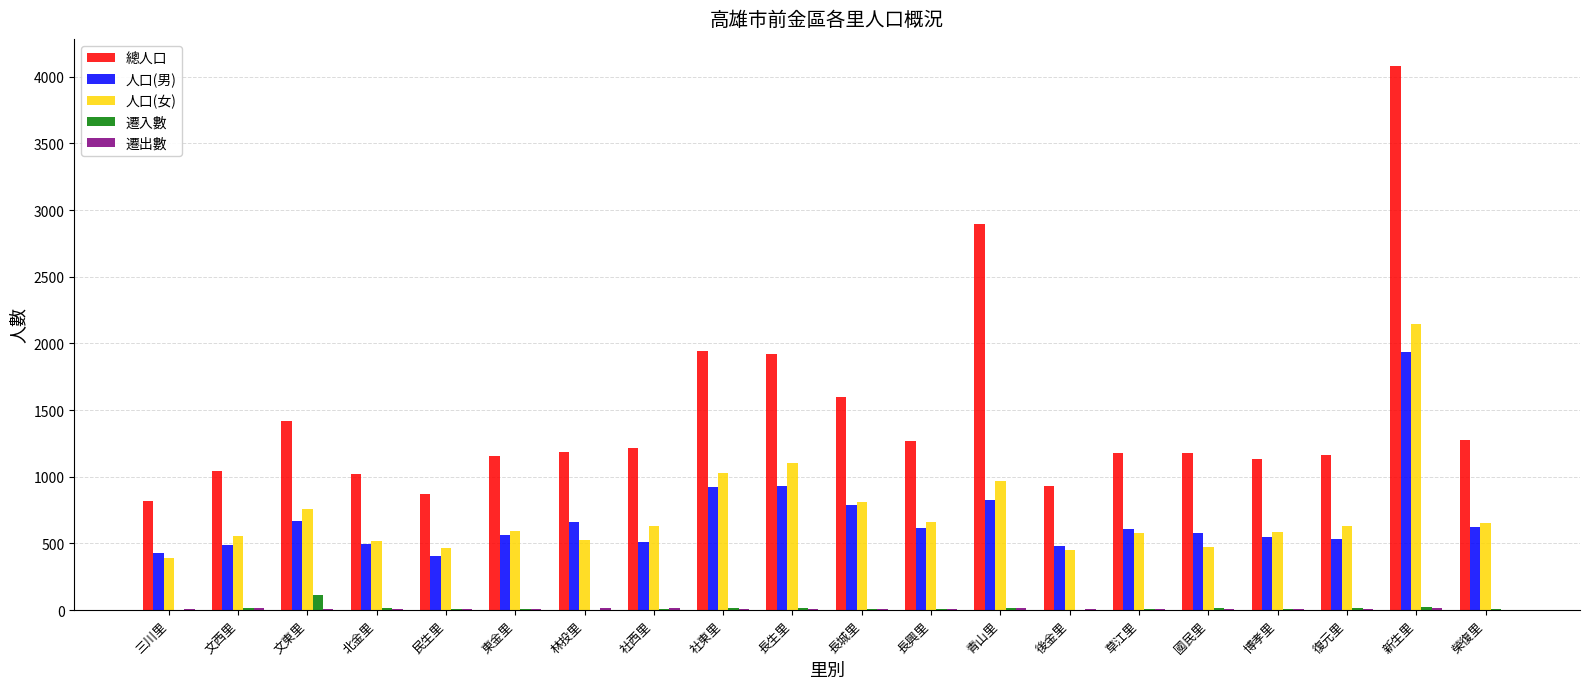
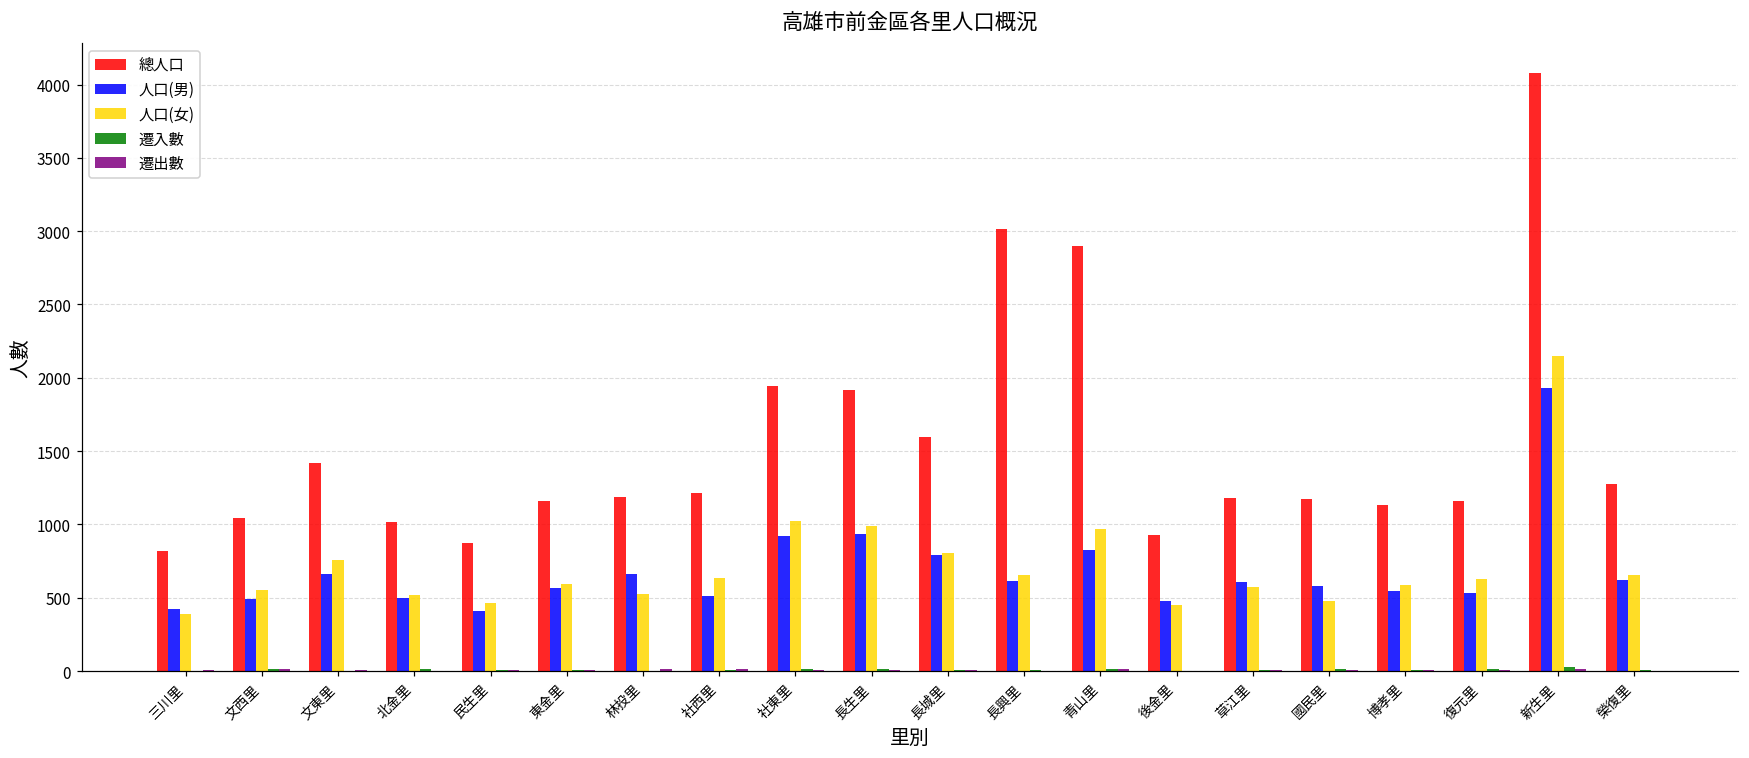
  {
    "總人口": {
      "三川里": 820,
      "文西里": 1050,
      "文東里": 1420,
      "北金里": 1020,
      "民生里": 870,
      "東金里": 1160,
      "林投里": 1190,
      "社西里": 1210,
      "社東里": 1940,
      "長生里": 1920,
      "長城里": 1600,
-     "長興里": 1270,
+     "長興里": 3010,
      "青山里": 2900,
      "後金里": 930,
      "草江里": 1180,
      "國民里": 1180,
      "博孝里": 1140,
      "復元里": 1160,
      "新生里": 4080,
      "榮復里": 1280
    },
    "人口(男)": {
      "三川里": 430,
      "文西里": 490,
      "文東里": 660,
      "北金里": 500,
      "民生里": 410,
      "東金里": 570,
      "林投里": 660,
      "社西里": 510,
      "社東里": 920,
      "長生里": 930,
      "長城里": 790,
      "長興里": 610,
      "青山里": 830,
      "後金里": 480,
      "草江里": 610,
      "國民里": 580,
      "博孝里": 550,
      "復元里": 530,
      "新生里": 1930,
      "榮復里": 620
    },
    "人口(女)": {
      "三川里": 390,
      "文西里": 560,
      "文東里": 760,
      "北金里": 520,
      "民生里": 470,
      "東金里": 590,
      "林投里": 530,
      "社西里": 630,
      "社東里": 1020,
-     "長生里": 1100,
+     "長生里": 990,
      "長城里": 810,
      "長興里": 660,
      "青山里": 970,
      "後金里": 450,
      "草江里": 570,
      "國民里": 480,
      "博孝里": 590,
      "復元里": 630,
      "新生里": 2150,
      "榮復里": 650
    },
    "遷入數": {
-     "文東里": 110,
+     "文東里": 0,
      "新生里": 30
    }
  }
